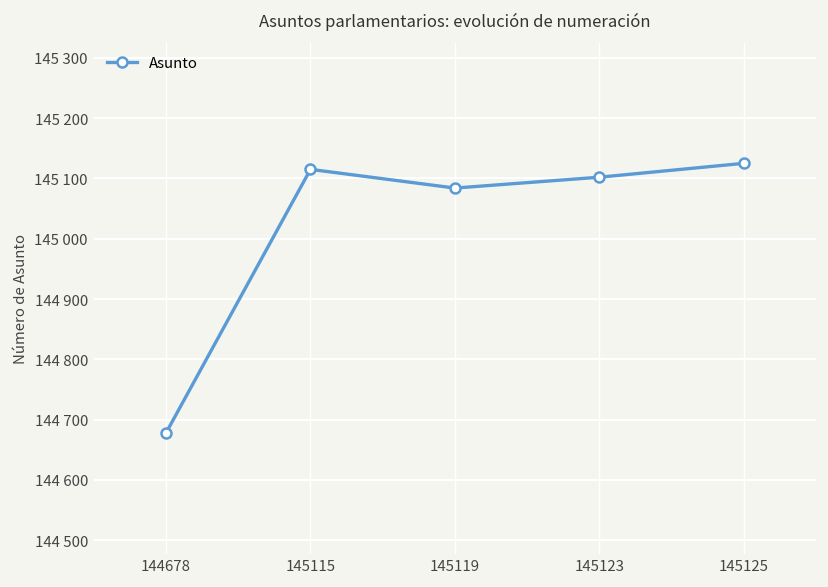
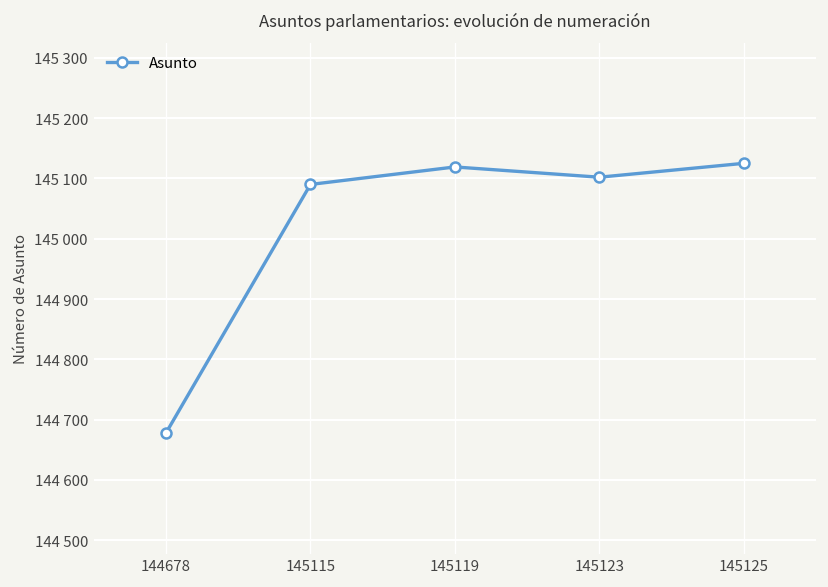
  {
    "144678": 144680,
-   "145115": 145120,
-   "145119": 145080,
+   "145115": 145090,
+   "145119": 145120,
    "145123": 145100,
    "145125": 145130
  }
